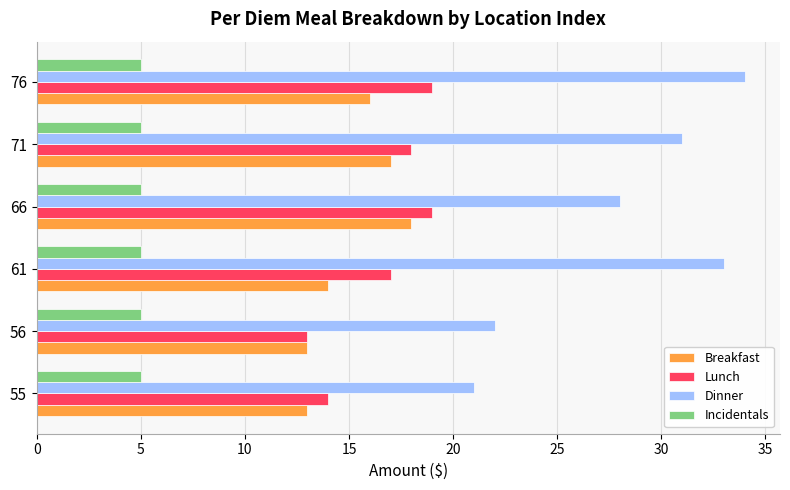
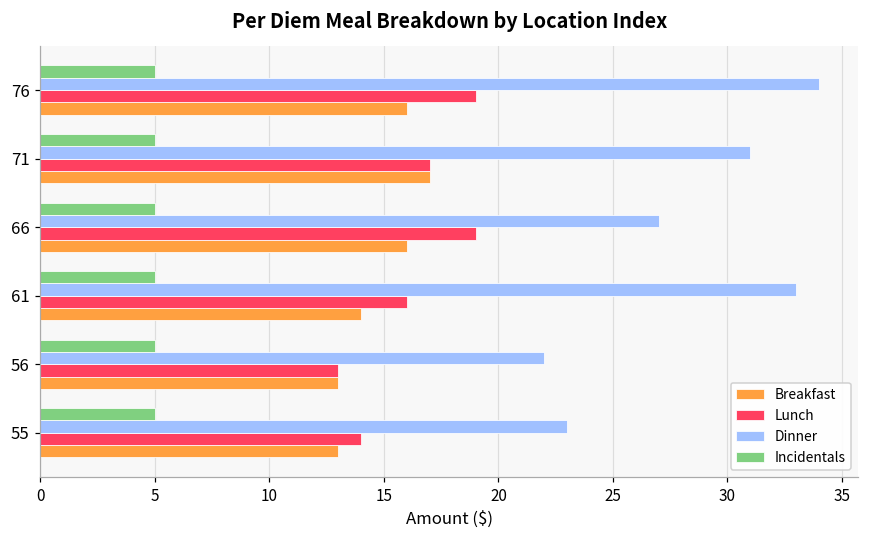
  {
    "Breakfast": {
      "76": 16,
      "71": 17,
-     "66": 18,
+     "66": 16,
      "61": 14,
      "56": 13,
      "55": 13
    },
    "Lunch": {
      "76": 19,
-     "71": 18,
+     "71": 17,
      "66": 19,
-     "61": 17,
+     "61": 16,
      "56": 13,
      "55": 14
    },
    "Dinner": {
      "76": 34,
      "71": 31,
-     "66": 28,
+     "66": 27,
      "61": 33,
      "56": 22,
-     "55": 21
+     "55": 23
    },
    "Incidentals": {
      "76": 5,
      "71": 5,
      "66": 5,
      "61": 5,
      "56": 5,
      "55": 5
    }
  }
